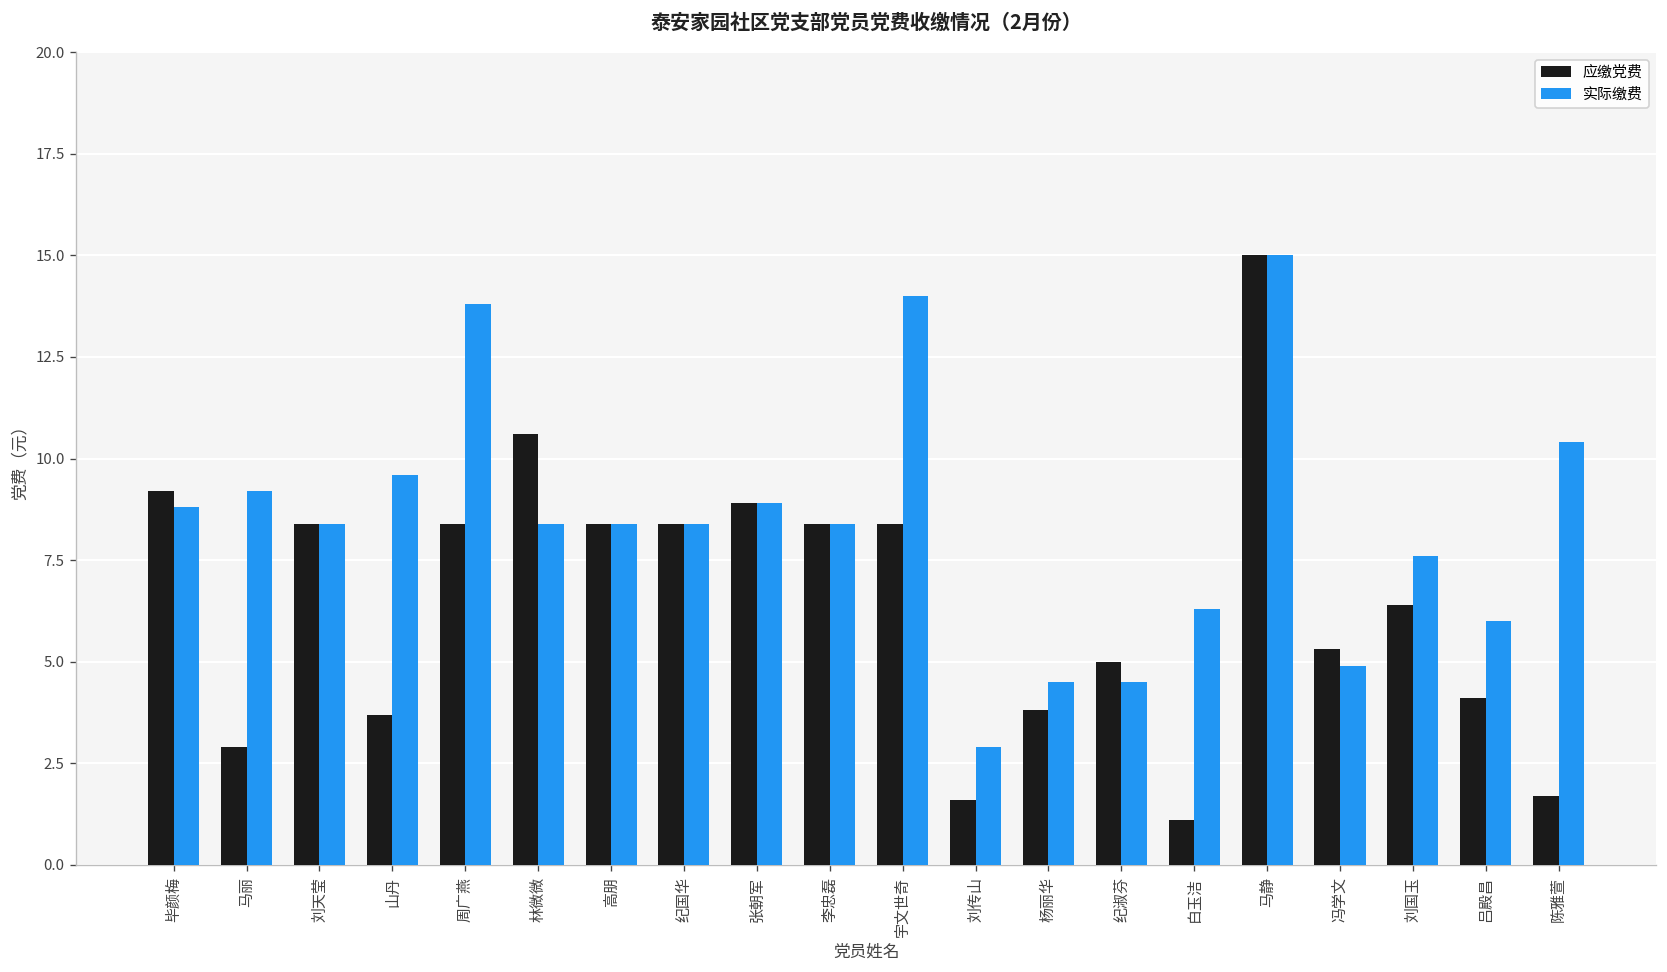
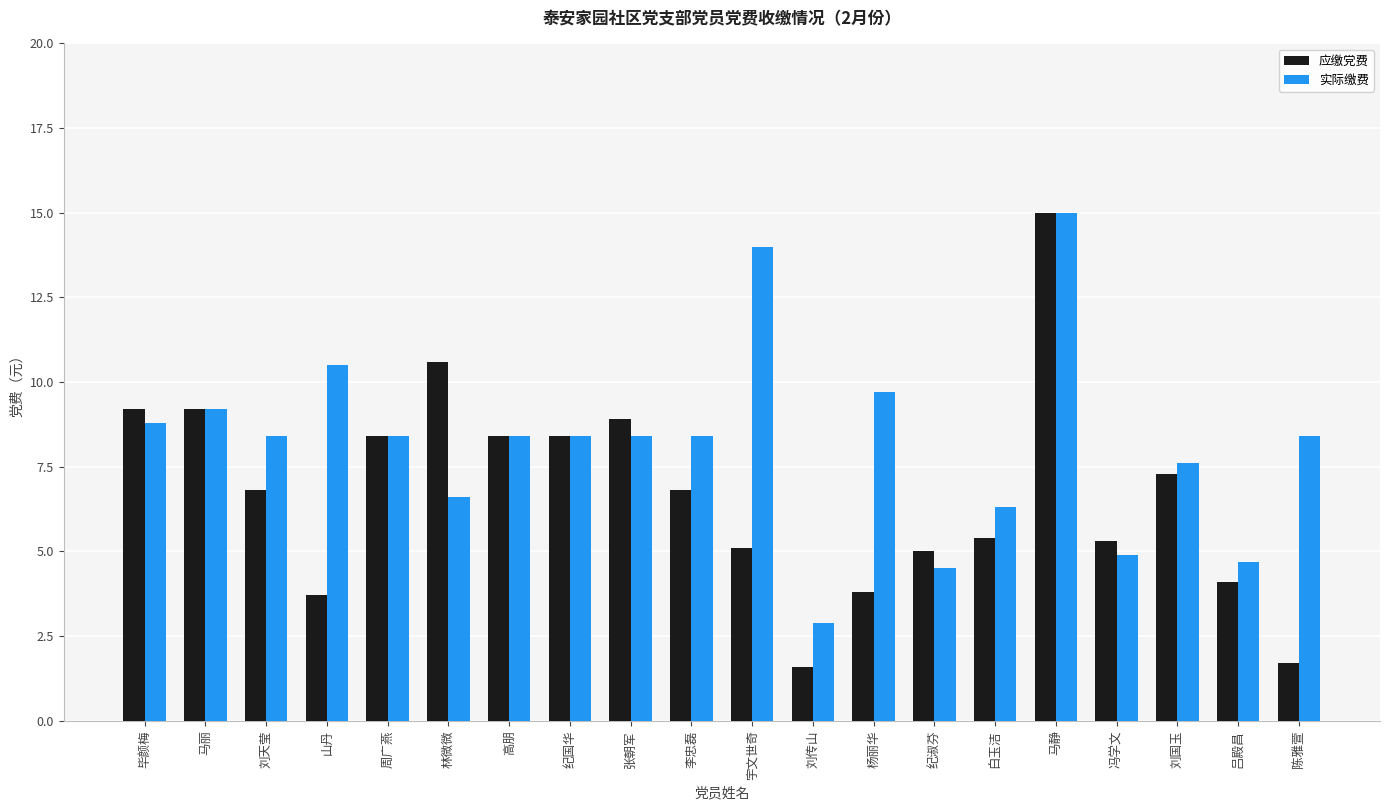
  {
    "应缴党费": {
      "毕颜梅": 9.2,
-     "马丽": 2.9,
-     "刘天莹": 8.4,
+     "马丽": 9.2,
+     "刘天莹": 6.8,
      "山丹": 3.7,
      "周广燕": 8.4,
      "林微微": 10.6,
      "高朋": 8.4,
      "纪国华": 8.4,
      "张朝军": 8.9,
-     "李忠磊": 8.4,
-     "宇文世奇": 8.4,
+     "李忠磊": 6.8,
+     "宇文世奇": 5.1,
      "刘传山": 1.6,
      "杨丽华": 3.8,
      "纪淑芬": 5.0,
-     "白玉洁": 1.1,
+     "白玉洁": 5.4,
      "马静": 15.0,
      "冯学文": 5.3,
-     "刘国玉": 6.4,
+     "刘国玉": 7.3,
      "吕殿昌": 4.1,
      "陈雅萱": 1.7
    },
    "实际缴费": {
      "毕颜梅": 8.8,
      "马丽": 9.2,
      "刘天莹": 8.4,
-     "山丹": 9.6,
-     "周广燕": 13.8,
-     "林微微": 8.4,
+     "山丹": 10.5,
+     "周广燕": 8.4,
+     "林微微": 6.6,
      "高朋": 8.4,
      "纪国华": 8.4,
-     "张朝军": 8.9,
+     "张朝军": 8.4,
      "李忠磊": 8.4,
      "宇文世奇": 14.0,
      "刘传山": 2.9,
-     "杨丽华": 4.5,
+     "杨丽华": 9.7,
      "纪淑芬": 4.5,
      "白玉洁": 6.3,
      "马静": 15.0,
      "冯学文": 4.9,
      "刘国玉": 7.6,
-     "吕殿昌": 6.0,
-     "陈雅萱": 10.4
+     "吕殿昌": 4.7,
+     "陈雅萱": 8.4
    }
  }
